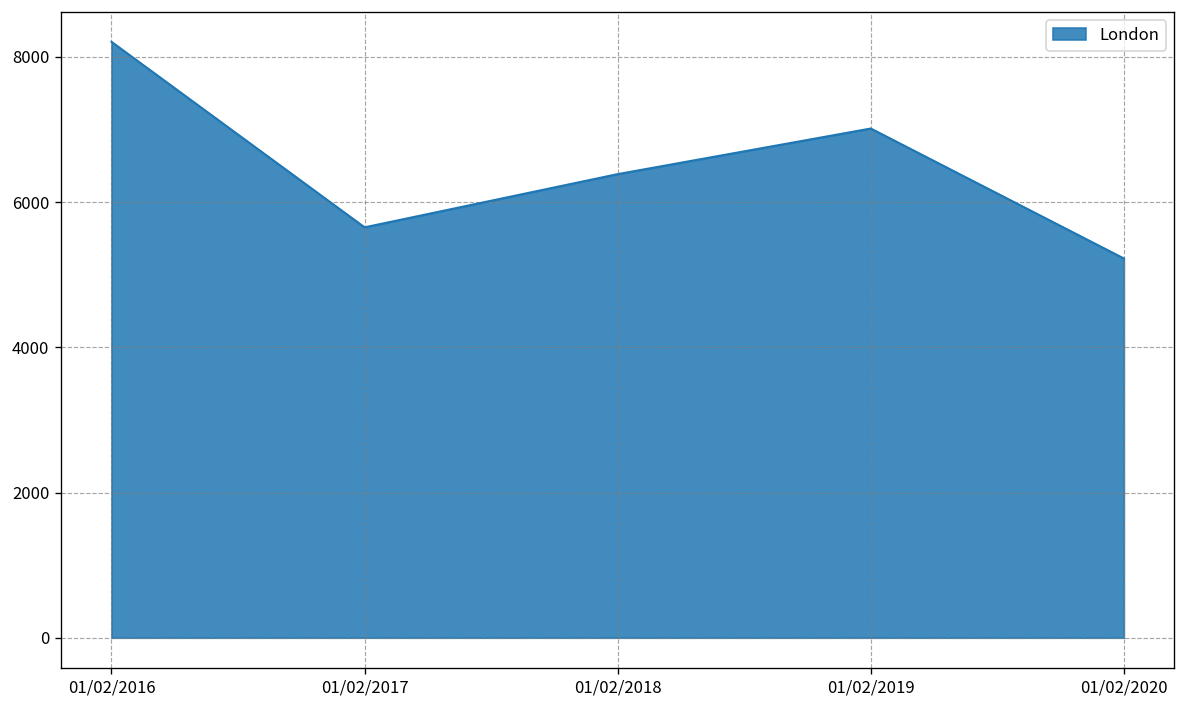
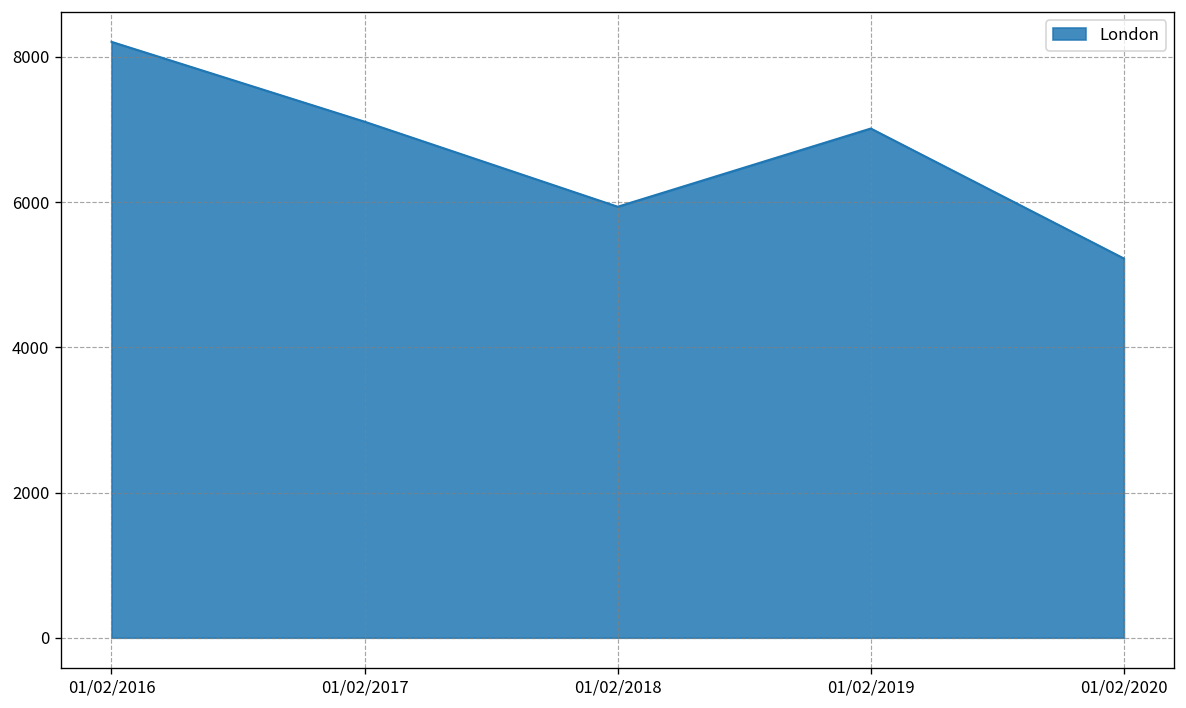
  {
    "01/02/2016": 8200,
-   "01/02/2017": 5700,
-   "01/02/2018": 6400,
+   "01/02/2017": 7100,
+   "01/02/2018": 5900,
    "01/02/2019": 7000,
    "01/02/2020": 5200
  }
